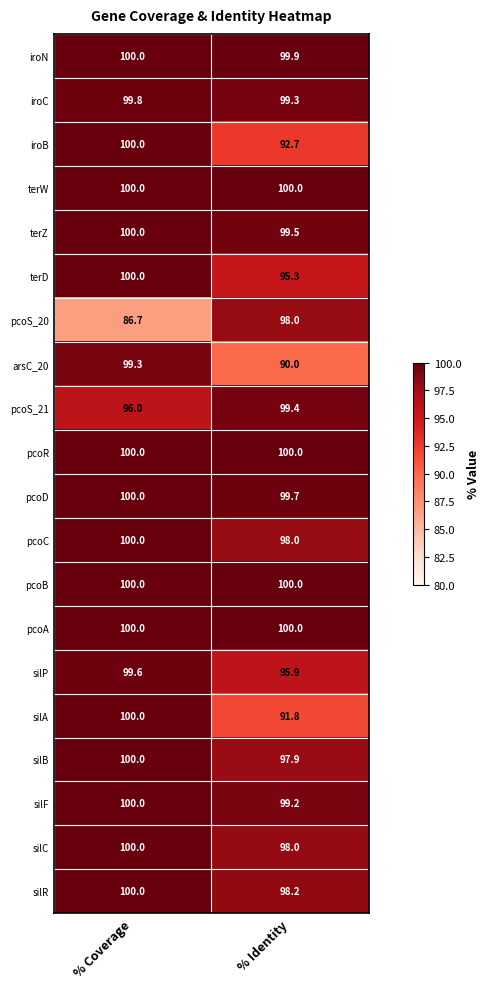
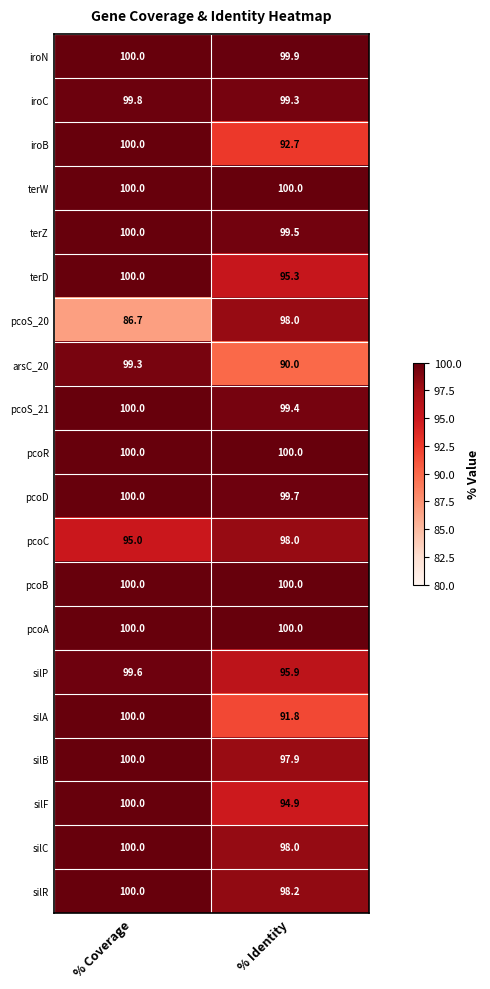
  {
    "iroN": {
      "% Coverage": 100.0,
      "% Identity": 99.9
    },
    "iroC": {
      "% Coverage": 99.8,
      "% Identity": 99.3
    },
    "iroB": {
      "% Coverage": 100.0,
      "% Identity": 92.7
    },
    "terW": {
      "% Coverage": 100.0,
      "% Identity": 100.0
    },
    "terZ": {
      "% Coverage": 100.0,
      "% Identity": 99.5
    },
    "terD": {
      "% Coverage": 100.0,
      "% Identity": 95.3
    },
    "pcoS_20": {
      "% Coverage": 86.7,
      "% Identity": 98.0
    },
    "arsC_20": {
      "% Coverage": 99.3,
      "% Identity": 90.0
    },
    "pcoS_21": {
-     "% Coverage": 96.0,
+     "% Coverage": 100.0,
      "% Identity": 99.4
    },
    "pcoR": {
      "% Coverage": 100.0,
      "% Identity": 100.0
    },
    "pcoD": {
      "% Coverage": 100.0,
      "% Identity": 99.7
    },
    "pcoC": {
-     "% Coverage": 100.0,
+     "% Coverage": 95.0,
      "% Identity": 98.0
    },
    "pcoB": {
      "% Coverage": 100.0,
      "% Identity": 100.0
    },
    "pcoA": {
      "% Coverage": 100.0,
      "% Identity": 100.0
    },
    "silP": {
      "% Coverage": 99.6,
      "% Identity": 95.9
    },
    "silA": {
      "% Coverage": 100.0,
      "% Identity": 91.8
    },
    "silB": {
      "% Coverage": 100.0,
      "% Identity": 97.9
    },
    "silF": {
      "% Coverage": 100.0,
-     "% Identity": 99.2
+     "% Identity": 94.9
    },
    "silC": {
      "% Coverage": 100.0,
      "% Identity": 98.0
    },
    "silR": {
      "% Coverage": 100.0,
      "% Identity": 98.2
    }
  }
